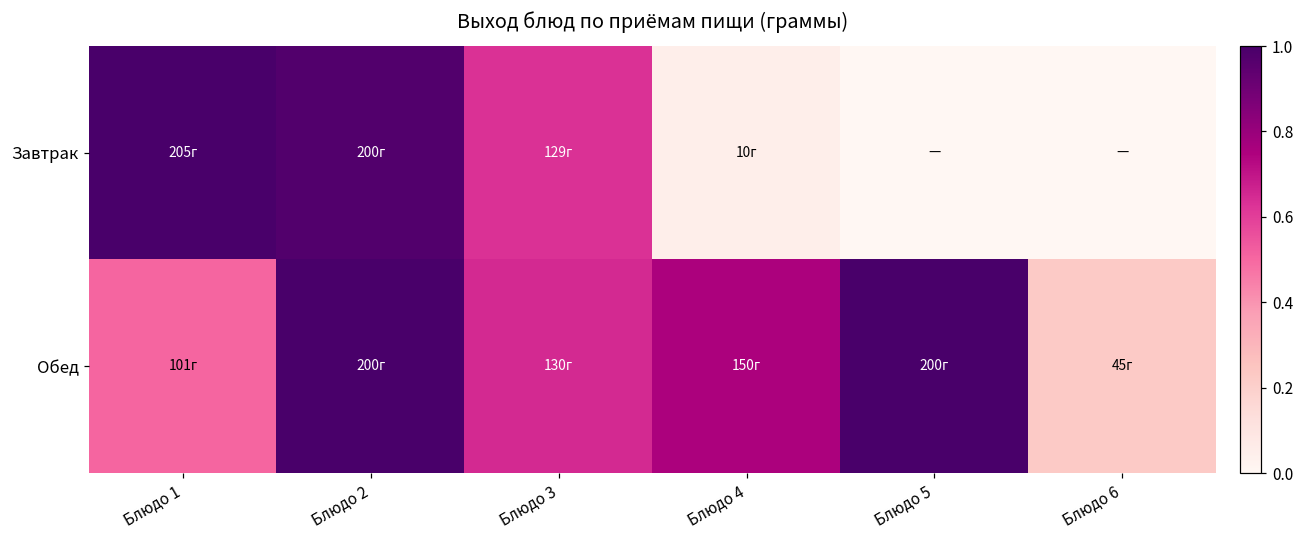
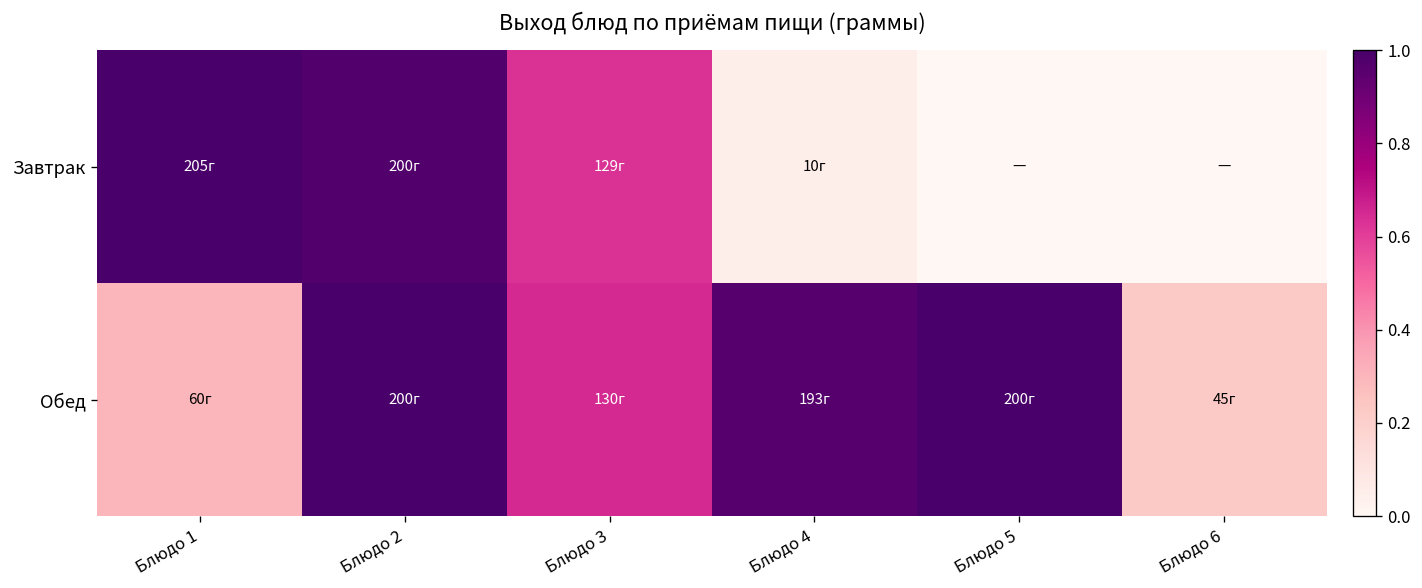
  {
    "Завтрак": {
      "Блюдо 1": "205г",
      "Блюдо 2": "200г",
      "Блюдо 3": "129г",
      "Блюдо 4": "10г"
    },
    "Обед": {
-     "Блюдо 1": "101г",
+     "Блюдо 1": "60г",
      "Блюдо 2": "200г",
      "Блюдо 3": "130г",
-     "Блюдо 4": "150г",
+     "Блюдо 4": "193г",
      "Блюдо 5": "200г",
      "Блюдо 6": "45г"
    }
  }
